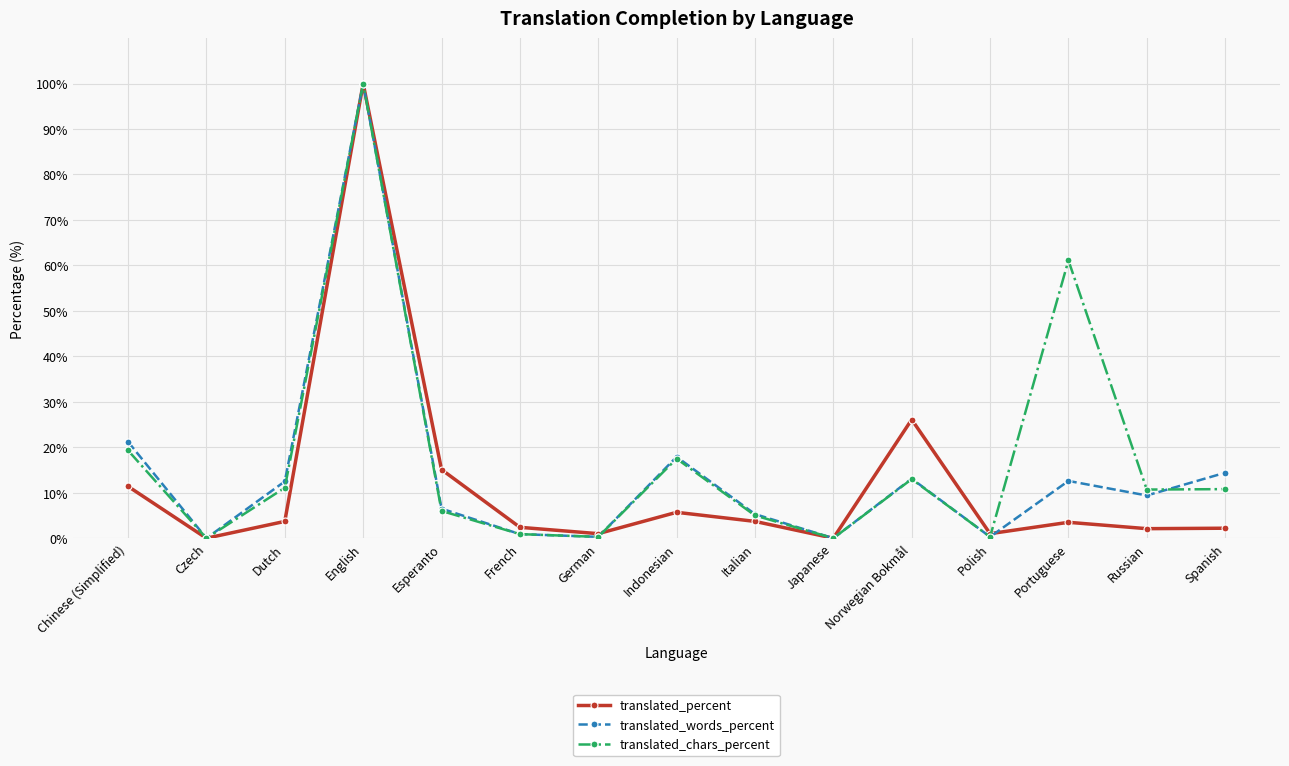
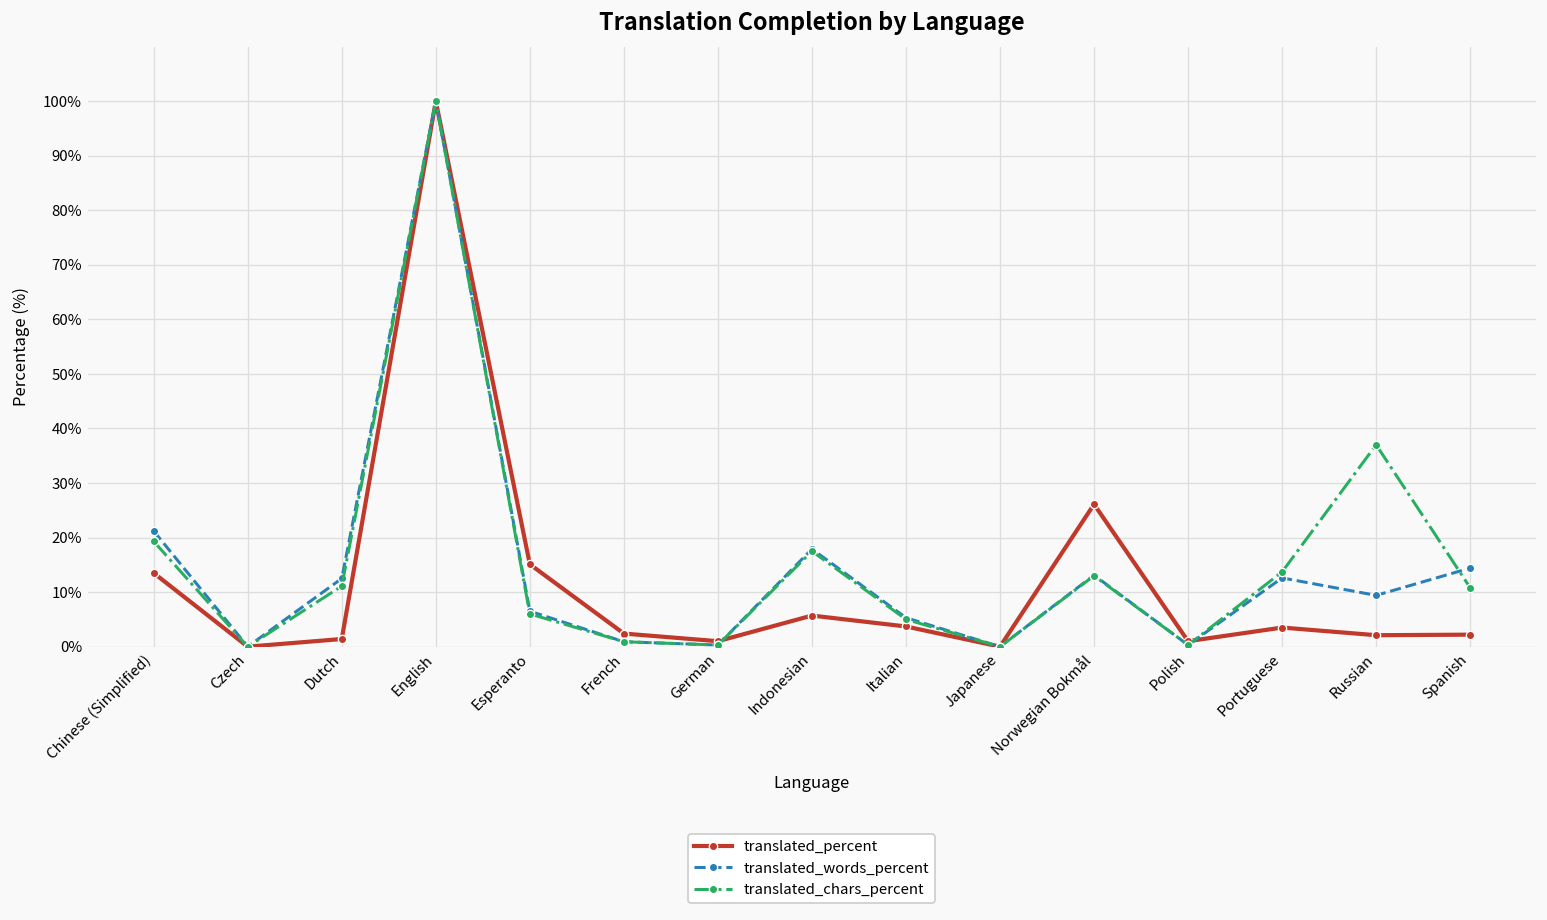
  {
    "translated_percent": {
-     "Chinese (Simplified)": "11%",
-     "Dutch": "4%",
+     "Chinese (Simplified)": "14%",
+     "Dutch": "1%",
      "Esperanto": "15%",
      "French": "2%",
      "German": "1%",
      "Indonesian": "6%",
      "Italian": "4%",
      "Norwegian Bokmål": "26%",
      "Polish": "1%",
      "Portuguese": "4%",
      "Russian": "2%",
      "Spanish": "2%"
    },
    "translated_words_percent": {
      "Chinese (Simplified)": "21%",
      "Dutch": "13%",
      "Portuguese": "13%",
      "Russian": "9%",
      "Spanish": "14%"
    },
    "translated_chars_percent": {
      "Chinese (Simplified)": "19%",
      "Dutch": "11%",
-     "Portuguese": "61%",
-     "Russian": "11%",
+     "Portuguese": "14%",
+     "Russian": "37%",
      "Spanish": "11%"
    }
  }
